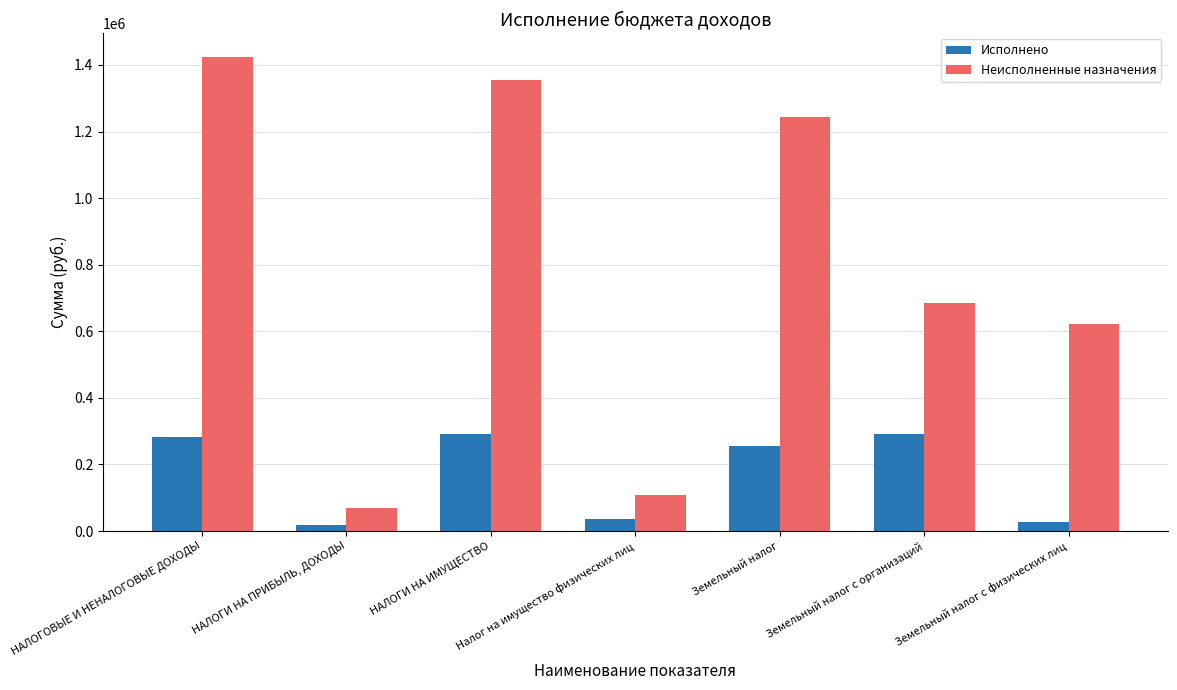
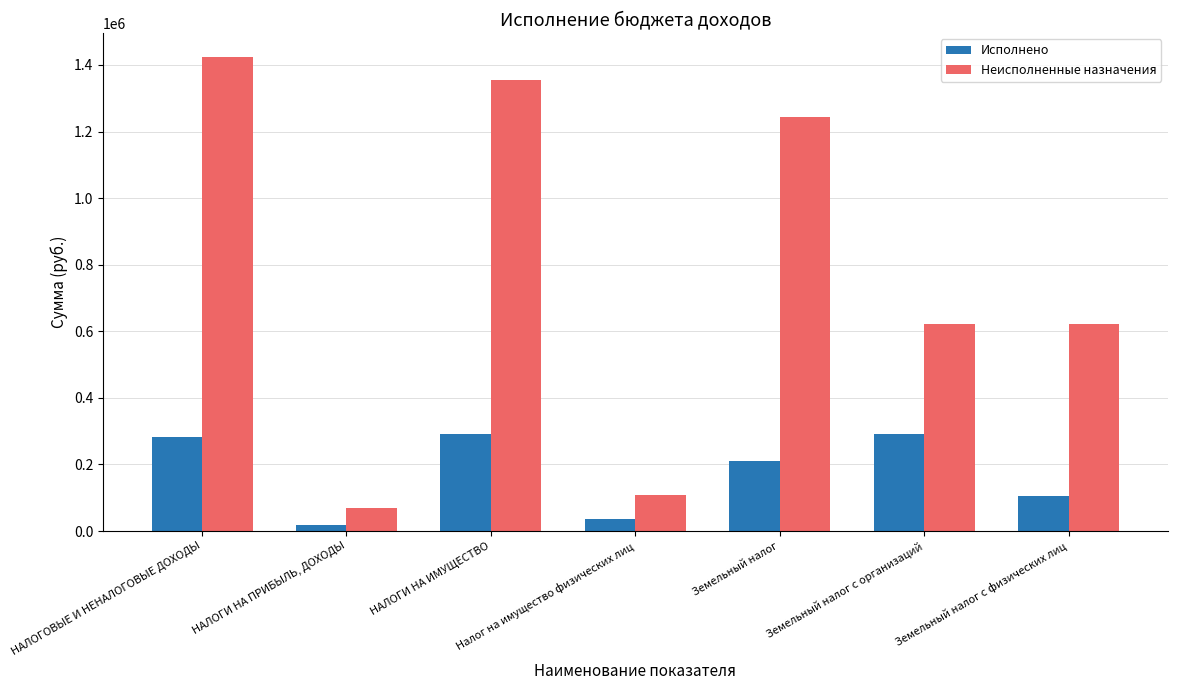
  {
    "Исполнено": {
      "НАЛОГОВЫЕ И НЕНАЛОГОВЫЕ ДОХОДЫ": 280000,
      "НАЛОГИ НА ПРИБЫЛЬ, ДОХОДЫ": 20000,
      "НАЛОГИ НА ИМУЩЕСТВО": 290000,
      "Налог на имущество физических лиц": 40000,
-     "Земельный налог": 260000,
+     "Земельный налог": 210000,
      "Земельный налог с организаций": 290000,
-     "Земельный налог с физических лиц": 30000
+     "Земельный налог с физических лиц": 100000
    },
    "Неисполненные назначения": {
      "НАЛОГОВЫЕ И НЕНАЛОГОВЫЕ ДОХОДЫ": 1420000,
      "НАЛОГИ НА ПРИБЫЛЬ, ДОХОДЫ": 70000,
      "НАЛОГИ НА ИМУЩЕСТВО": 1350000,
      "Налог на имущество физических лиц": 110000,
      "Земельный налог": 1240000,
-     "Земельный налог с организаций": 680000,
+     "Земельный налог с организаций": 620000,
      "Земельный налог с физических лиц": 620000
    }
  }
